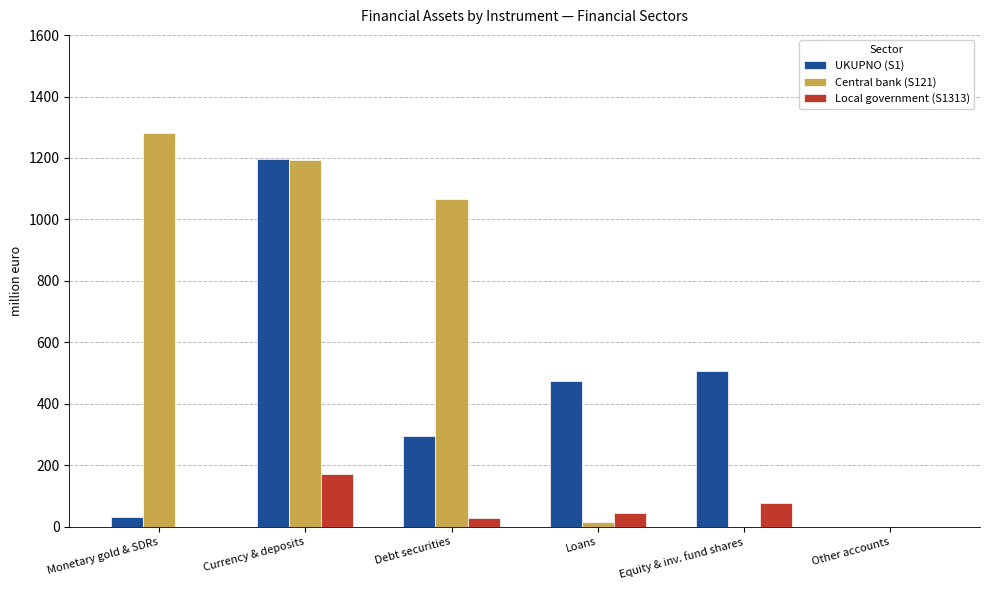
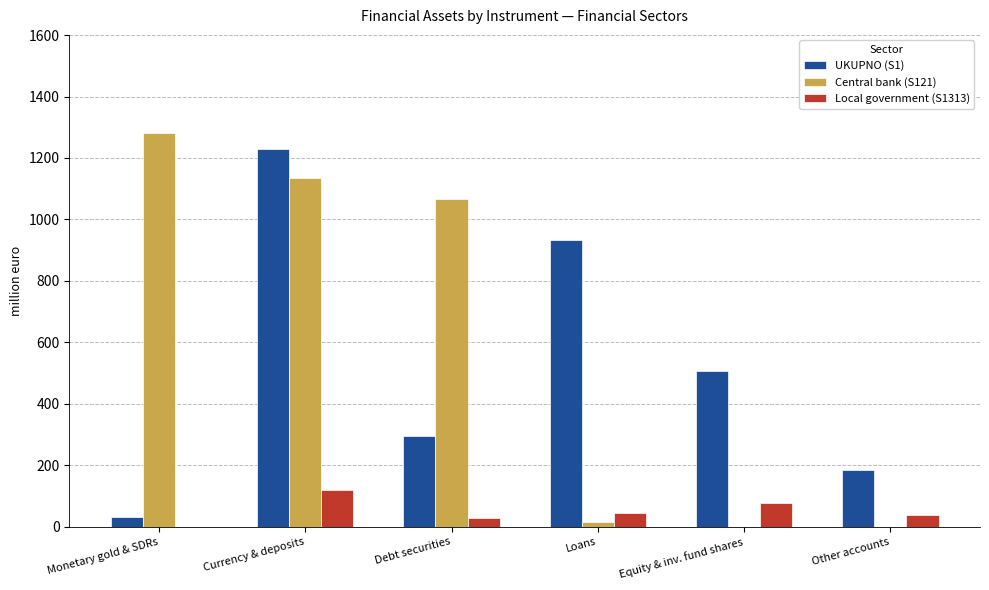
  {
    "UKUPNO (S1)": {
      "Monetary gold & SDRs": 30,
-     "Currency & deposits": 1200,
+     "Currency & deposits": 1230,
      "Debt securities": 290,
-     "Loans": 470,
+     "Loans": 930,
      "Equity & inv. fund shares": 510,
-     "Other accounts": 0
+     "Other accounts": 180
    },
    "Central bank (S121)": {
      "Monetary gold & SDRs": 1280,
-     "Currency & deposits": 1190,
+     "Currency & deposits": 1140,
      "Debt securities": 1070,
      "Loans": 10,
      "Equity & inv. fund shares": 0
    },
    "Local government (S1313)": {
      "Monetary gold & SDRs": 0,
-     "Currency & deposits": 170,
+     "Currency & deposits": 120,
      "Debt securities": 30,
      "Loans": 50,
      "Equity & inv. fund shares": 80,
-     "Other accounts": 0
+     "Other accounts": 40
    }
  }
